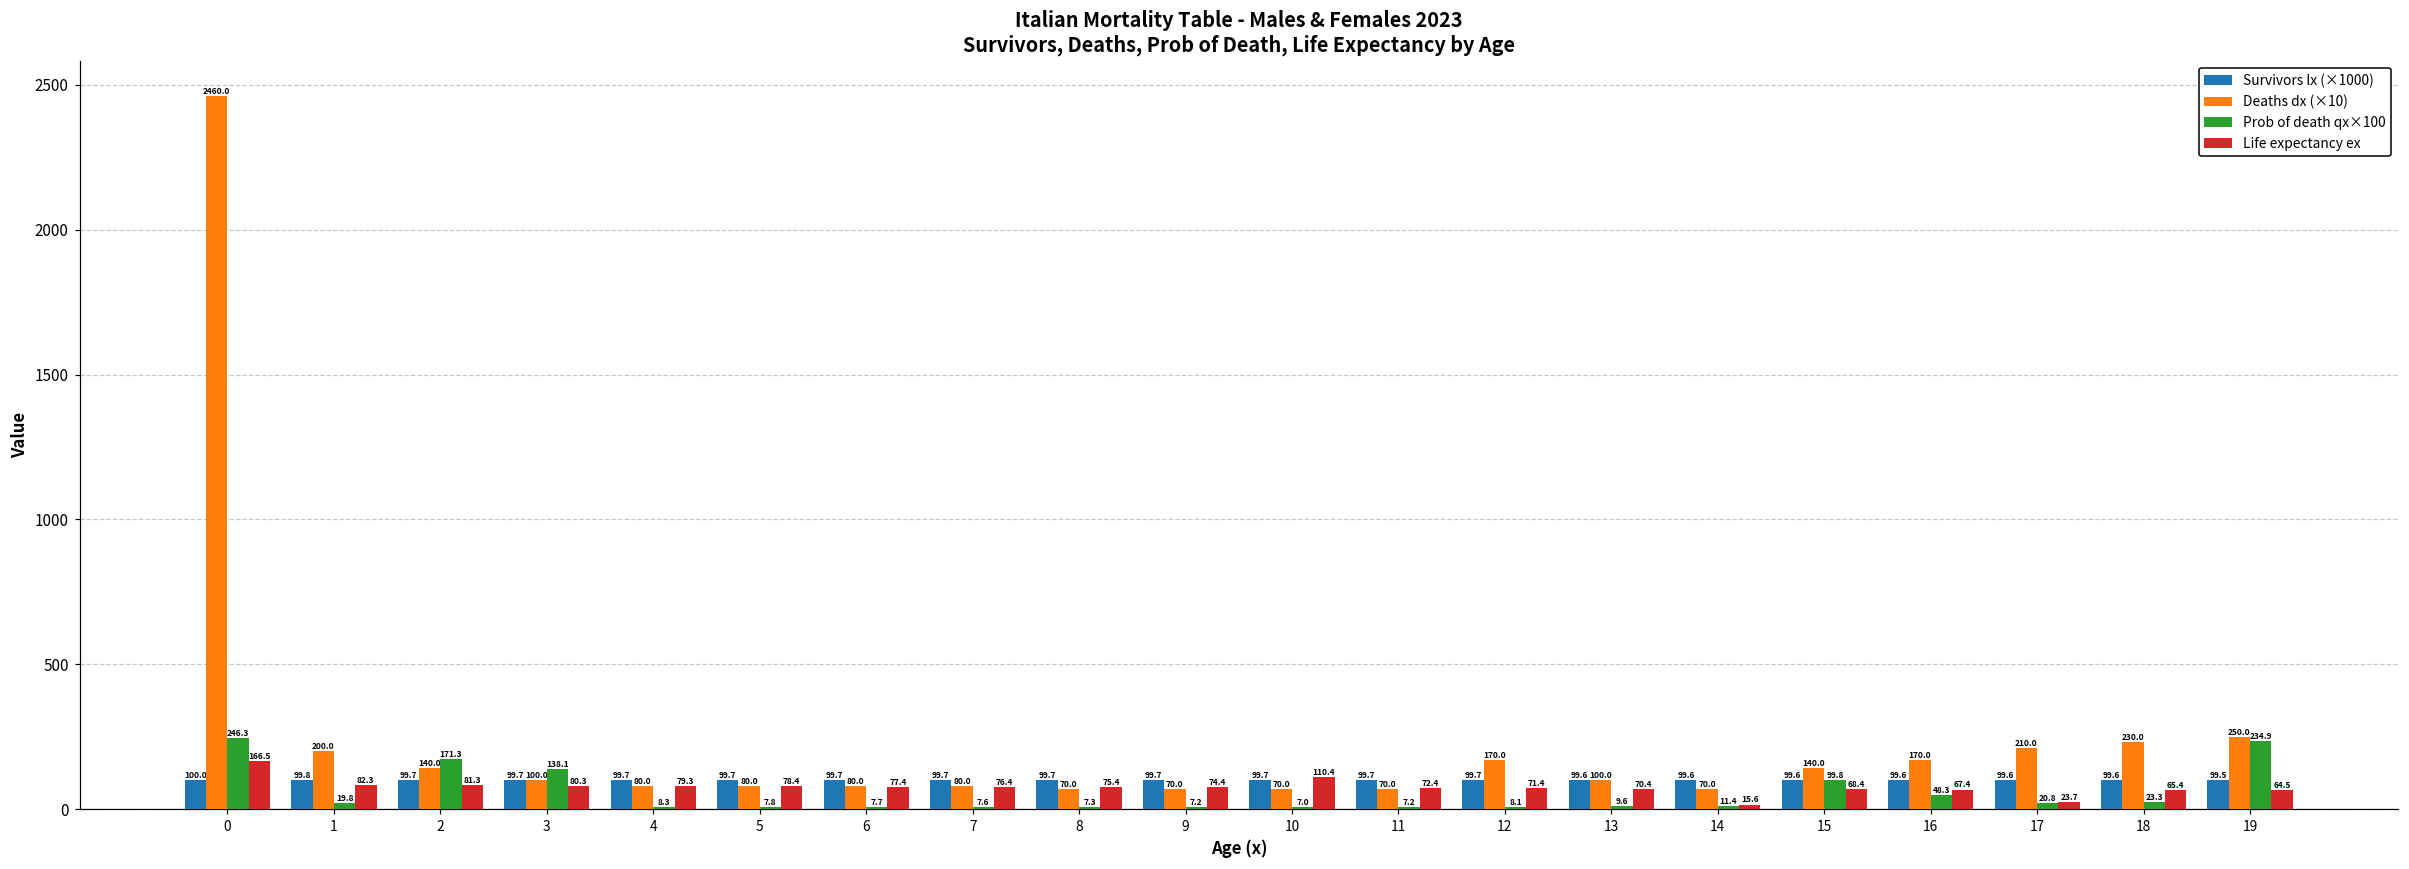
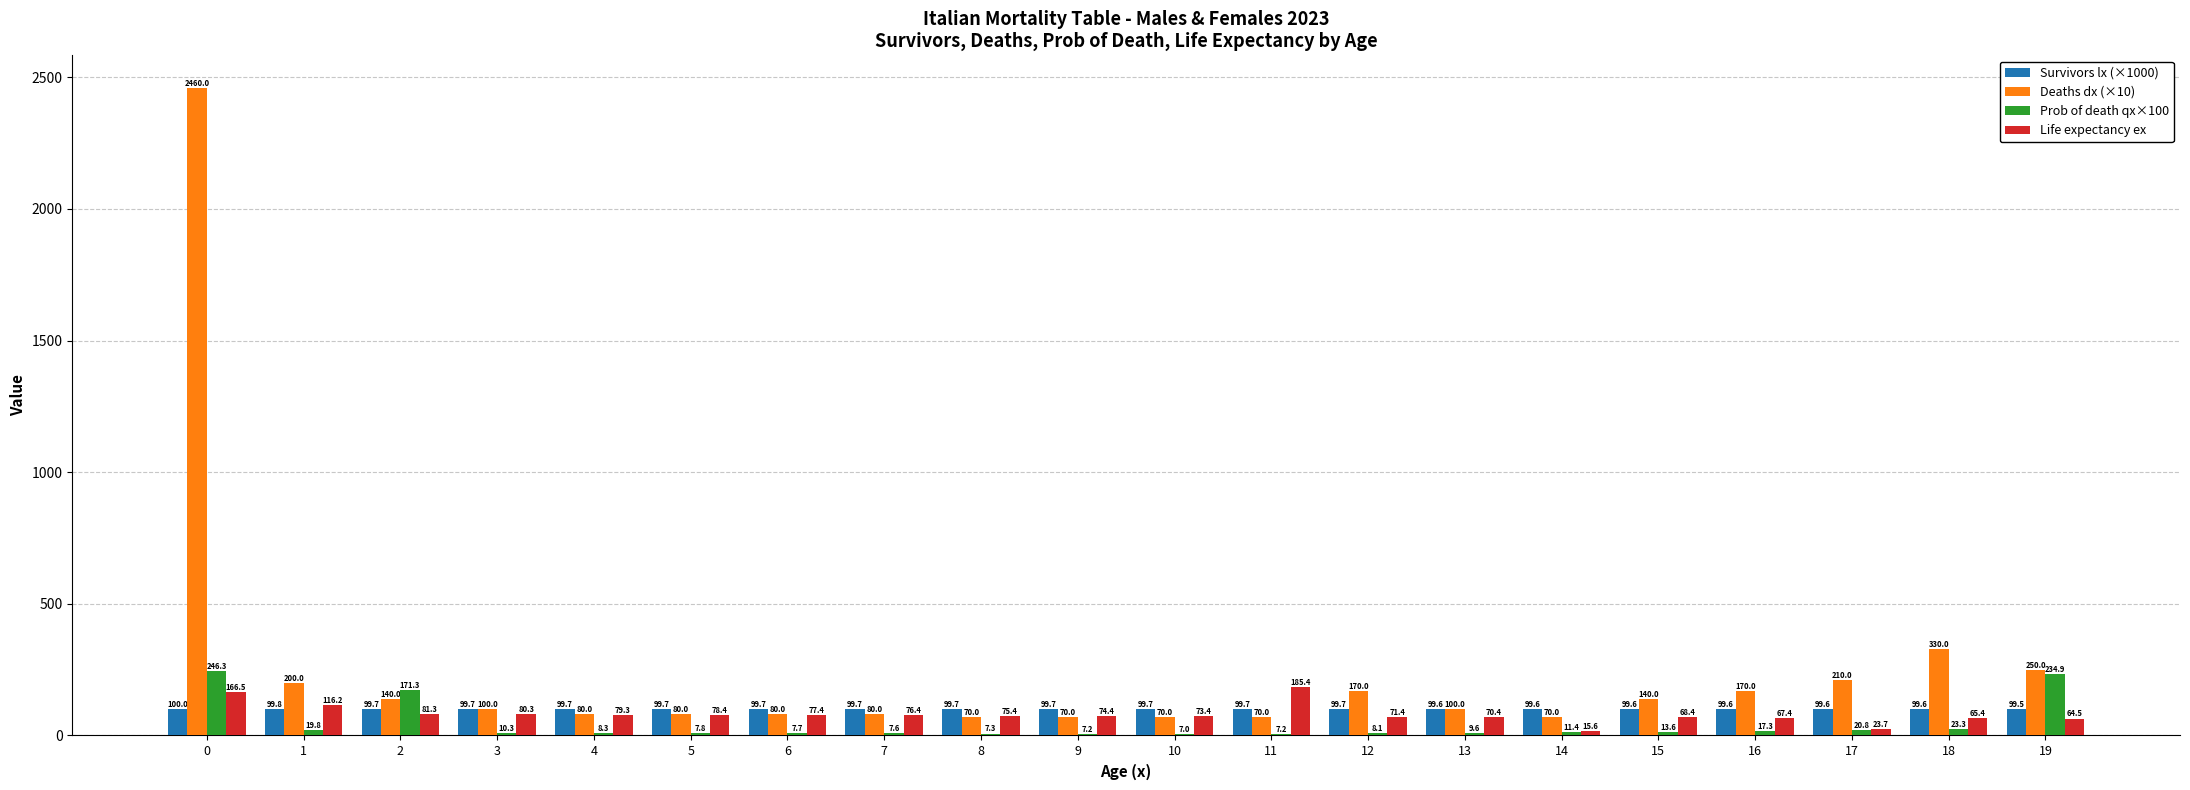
  {
    "Survivors lx (×1000)": {
      "0": 100.0,
      "1": 99.8,
      "2": 99.7,
      "3": 99.7,
      "4": 99.7,
      "5": 99.7,
      "6": 99.7,
      "7": 99.7,
      "8": 99.7,
      "9": 99.7,
      "10": 99.7,
      "11": 99.7,
      "12": 99.7,
      "13": 99.6,
      "14": 99.6,
      "15": 99.6,
      "16": 99.6,
      "17": 99.6,
      "18": 99.6,
      "19": 99.5
    },
    "Deaths dx (×10)": {
      "0": 2460.0,
      "1": 200.0,
      "2": 140.0,
      "3": 100.0,
      "4": 80.0,
      "5": 80.0,
      "6": 80.0,
      "7": 80.0,
      "8": 70.0,
      "9": 70.0,
      "10": 70.0,
      "11": 70.0,
      "12": 170.0,
      "13": 100.0,
      "14": 70.0,
      "15": 140.0,
      "16": 170.0,
      "17": 210.0,
-     "18": 230.0,
+     "18": 330.0,
      "19": 250.0
    },
    "Prob of death qx×100": {
      "0": 246.3,
      "1": 19.8,
      "2": 171.3,
-     "3": 138.1,
+     "3": 10.3,
      "4": 8.3,
      "5": 7.8,
      "6": 7.7,
      "7": 7.6,
      "8": 7.3,
      "9": 7.2,
      "10": 7.0,
      "11": 7.2,
      "12": 8.1,
      "13": 9.6,
      "14": 11.4,
-     "15": 99.8,
-     "16": 48.3,
+     "15": 13.6,
+     "16": 17.3,
      "17": 20.8,
      "18": 23.3,
      "19": 234.9
    },
    "Life expectancy ex": {
      "0": 166.5,
-     "1": 82.3,
+     "1": 116.2,
      "2": 81.3,
      "3": 80.3,
      "4": 79.3,
      "5": 78.4,
      "6": 77.4,
      "7": 76.4,
      "8": 75.4,
      "9": 74.4,
-     "10": 110.4,
-     "11": 72.4,
+     "10": 73.4,
+     "11": 185.4,
      "12": 71.4,
      "13": 70.4,
      "14": 15.6,
      "15": 68.4,
      "16": 67.4,
      "17": 23.7,
      "18": 65.4,
      "19": 64.5
    }
  }
